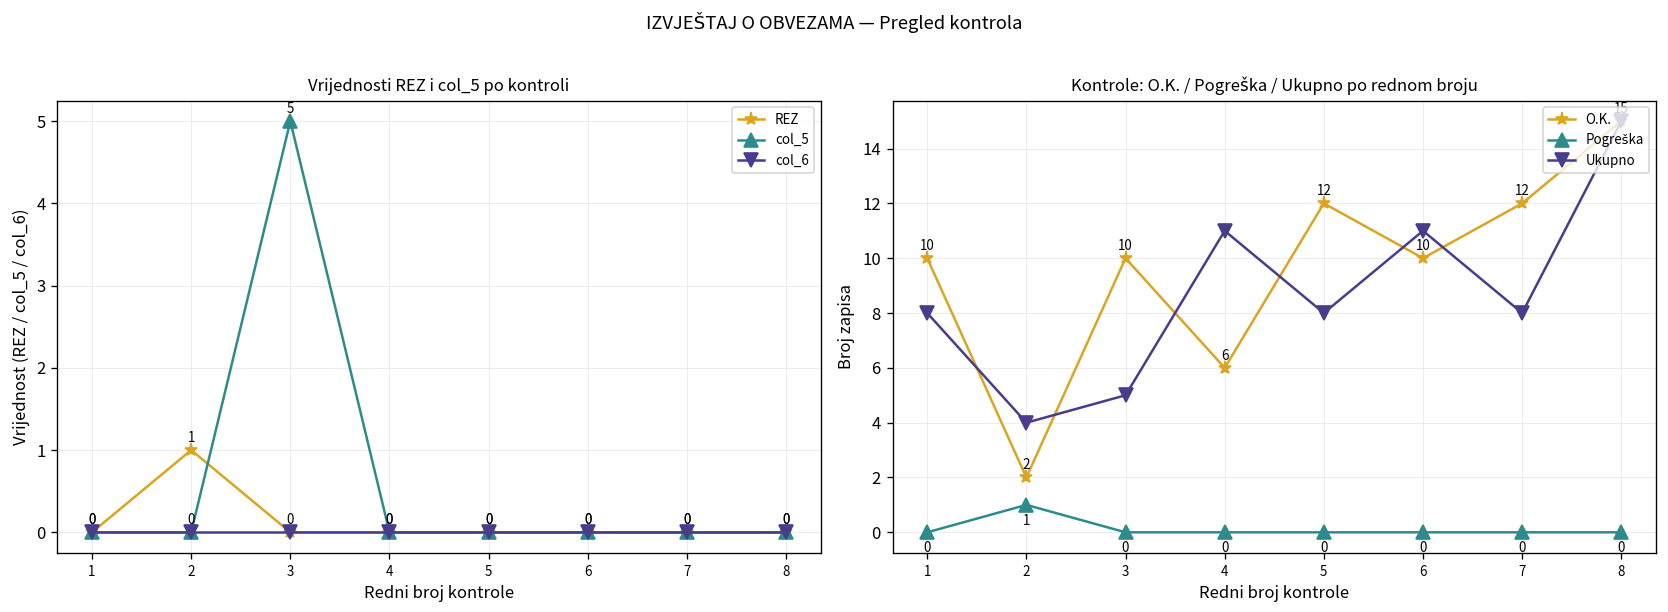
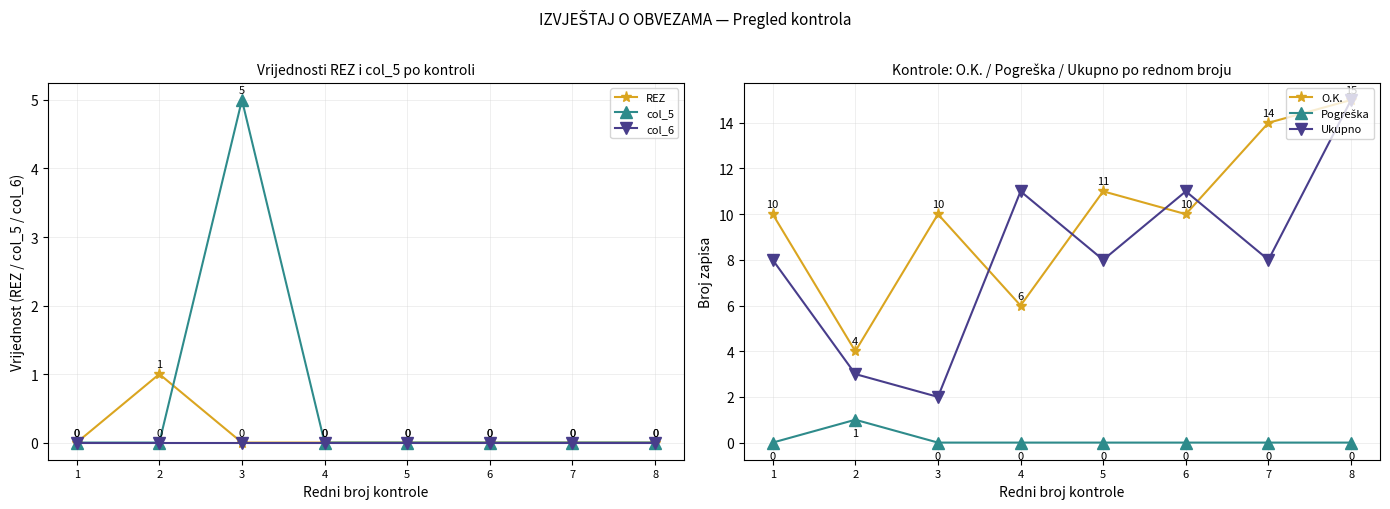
  {
    "Vrijednosti REZ i col_5 po kontroli": {
      "REZ": {
        "2": 1
      },
      "col_5": {
        "3": 5
      }
    },
    "Kontrole: O.K. / Pogreška / Ukupno po rednom broju": {
      "O.K.": {
        "1": 10,
-       "2": 2,
+       "2": 4,
        "3": 10,
        "4": 6,
-       "5": 12,
+       "5": 11,
        "6": 10,
-       "7": 12
+       "7": 14
      },
      "Pogreška": {
        "1": 0,
        "2": 1,
        "3": 0,
        "4": 0,
        "5": 0,
        "6": 0,
        "7": 0,
        "8": 0
      },
      "Ukupno": {
        "1": 8,
-       "2": 4,
-       "3": 5,
+       "2": 3,
+       "3": 2,
        "4": 11,
        "5": 8,
        "6": 11,
        "7": 8
      }
    }
  }
